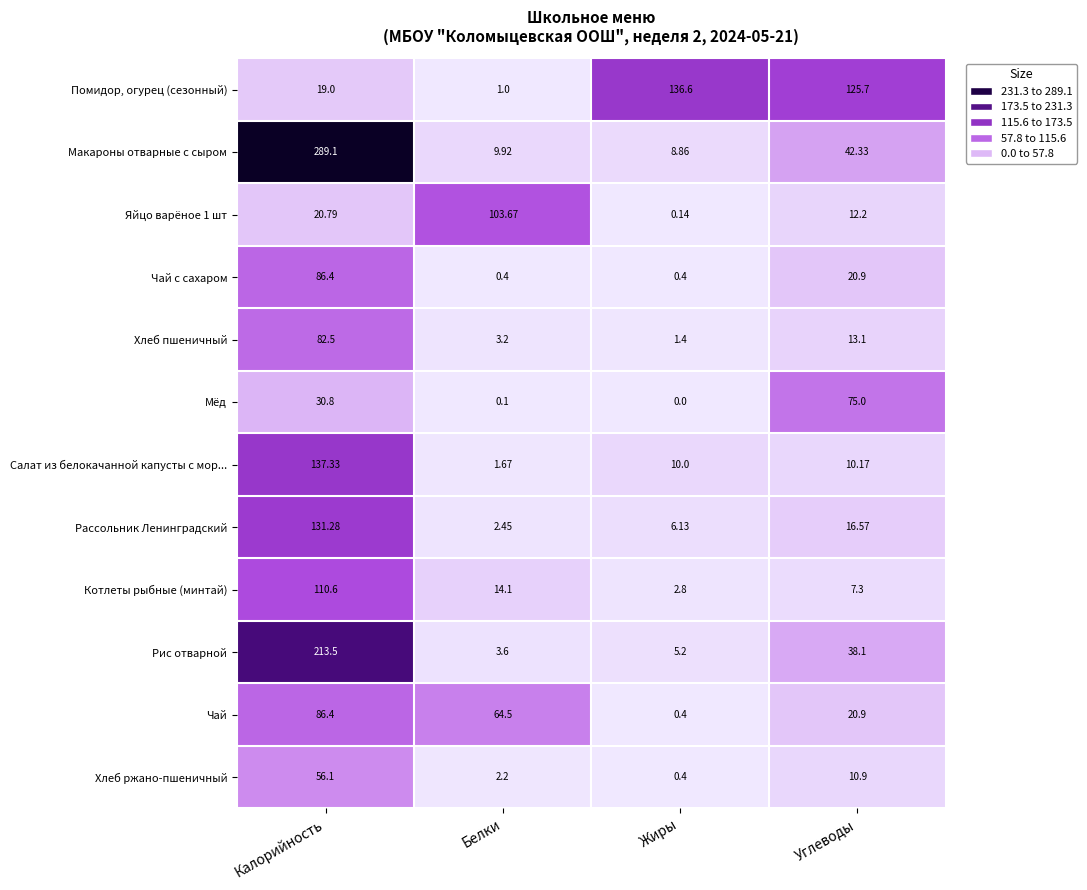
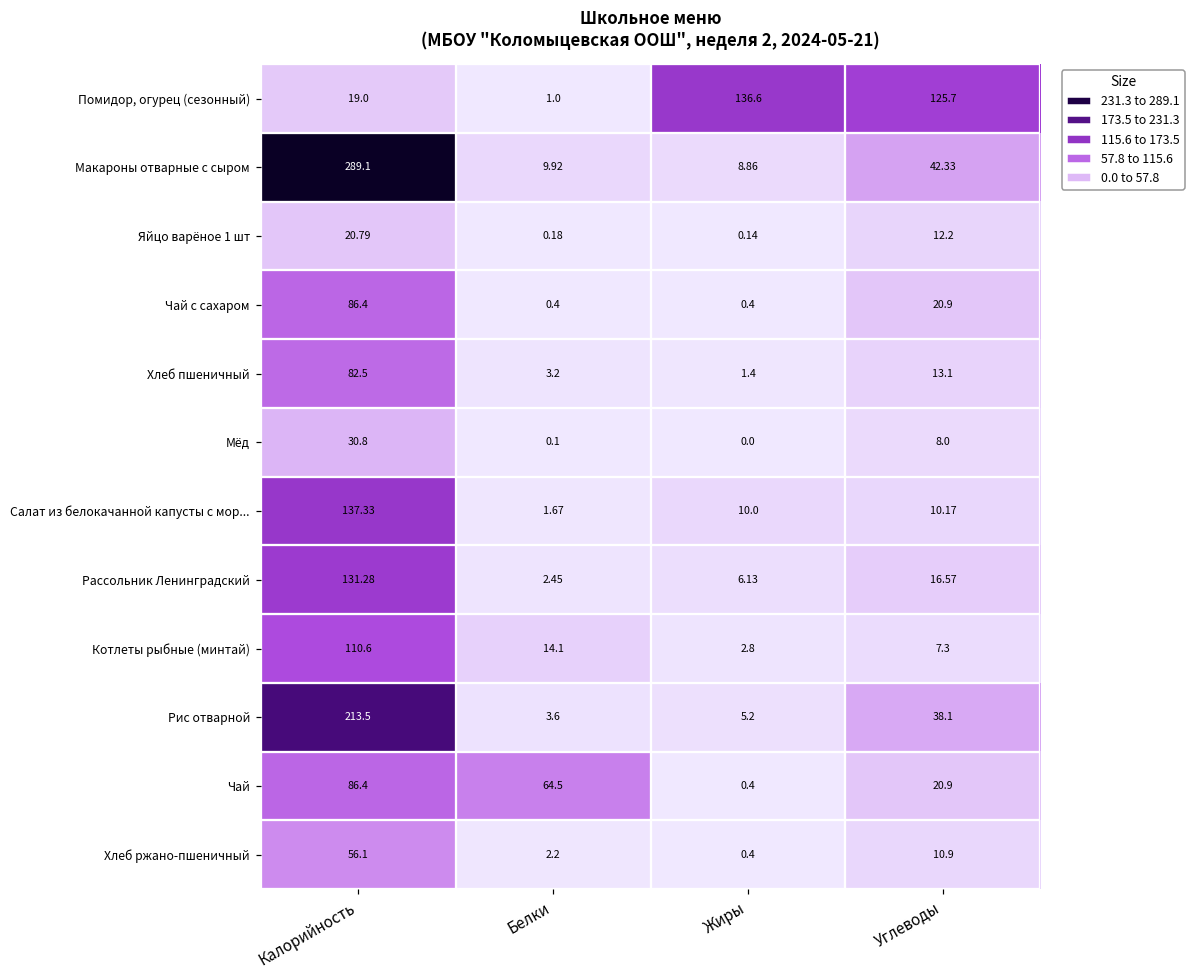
  {
    "Помидор, огурец (сезонный)": {
      "Калорийность": 19.0,
      "Белки": 1.0,
      "Жиры": 136.6,
      "Углеводы": 125.7
    },
    "Макароны отварные с сыром": {
      "Калорийность": 289.1,
      "Белки": 9.92,
      "Жиры": 8.86,
      "Углеводы": 42.33
    },
    "Яйцо варёное 1 шт": {
      "Калорийность": 20.79,
-     "Белки": 103.67,
+     "Белки": 0.18,
      "Жиры": 0.14,
      "Углеводы": 12.2
    },
    "Чай с сахаром": {
      "Калорийность": 86.4,
      "Белки": 0.4,
      "Жиры": 0.4,
      "Углеводы": 20.9
    },
    "Хлеб пшеничный": {
      "Калорийность": 82.5,
      "Белки": 3.2,
      "Жиры": 1.4,
      "Углеводы": 13.1
    },
    "Мёд": {
      "Калорийность": 30.8,
      "Белки": 0.1,
      "Жиры": 0.0,
-     "Углеводы": 75.0
+     "Углеводы": 8.0
    },
    "Салат из белокачанной капусты с мор...": {
      "Калорийность": 137.33,
      "Белки": 1.67,
      "Жиры": 10.0,
      "Углеводы": 10.17
    },
    "Рассольник Ленинградский": {
      "Калорийность": 131.28,
      "Белки": 2.45,
      "Жиры": 6.13,
      "Углеводы": 16.57
    },
    "Котлеты рыбные (минтай)": {
      "Калорийность": 110.6,
      "Белки": 14.1,
      "Жиры": 2.8,
      "Углеводы": 7.3
    },
    "Рис отварной": {
      "Калорийность": 213.5,
      "Белки": 3.6,
      "Жиры": 5.2,
      "Углеводы": 38.1
    },
    "Чай": {
      "Калорийность": 86.4,
      "Белки": 64.5,
      "Жиры": 0.4,
      "Углеводы": 20.9
    },
    "Хлеб ржано-пшеничный": {
      "Калорийность": 56.1,
      "Белки": 2.2,
      "Жиры": 0.4,
      "Углеводы": 10.9
    }
  }
